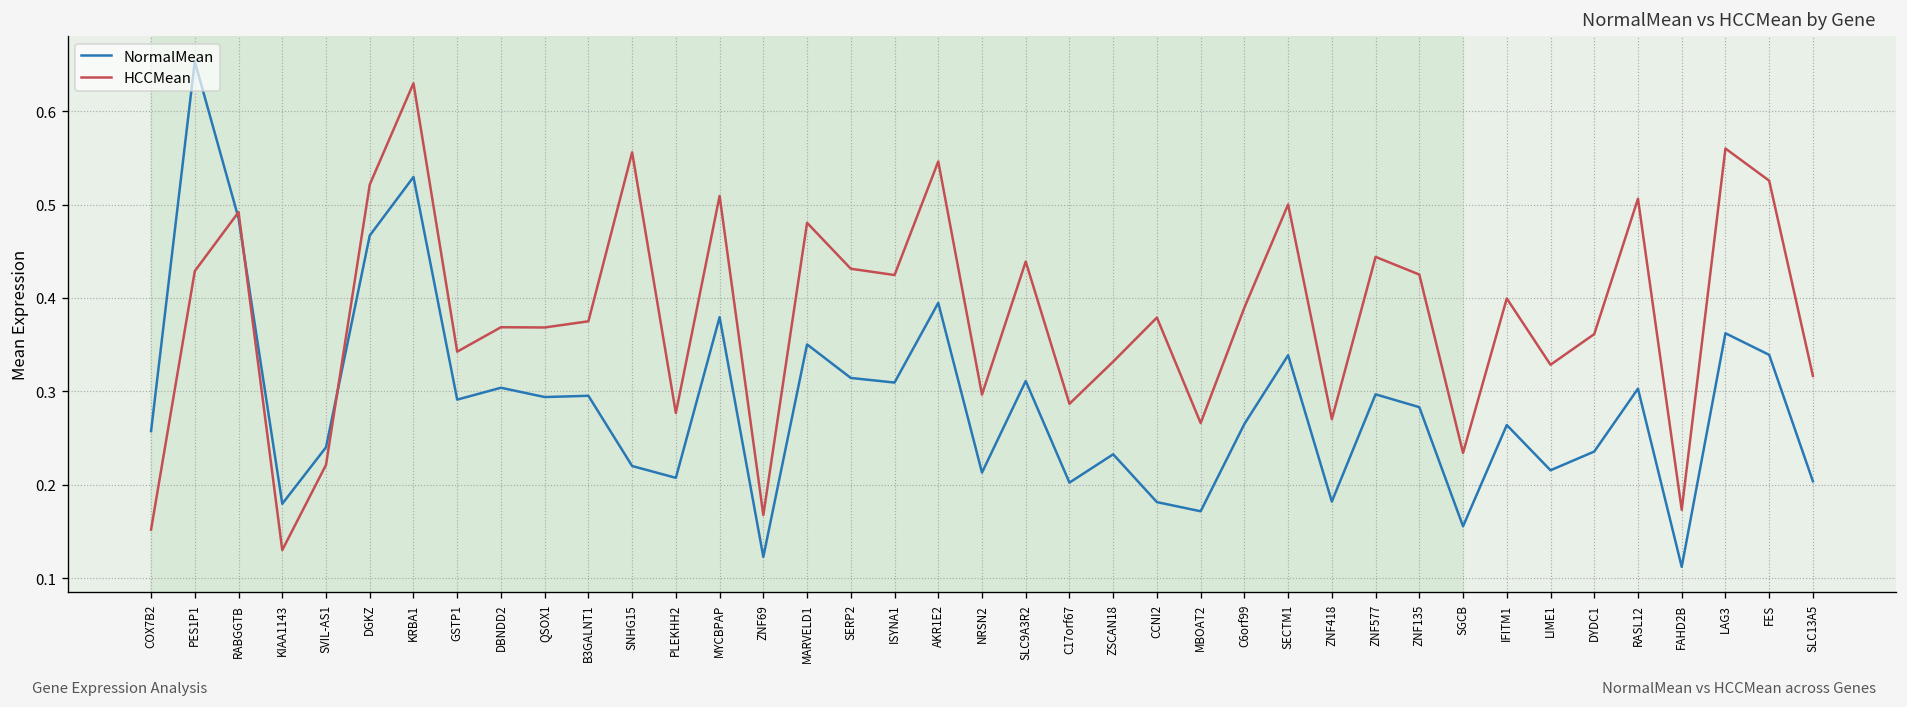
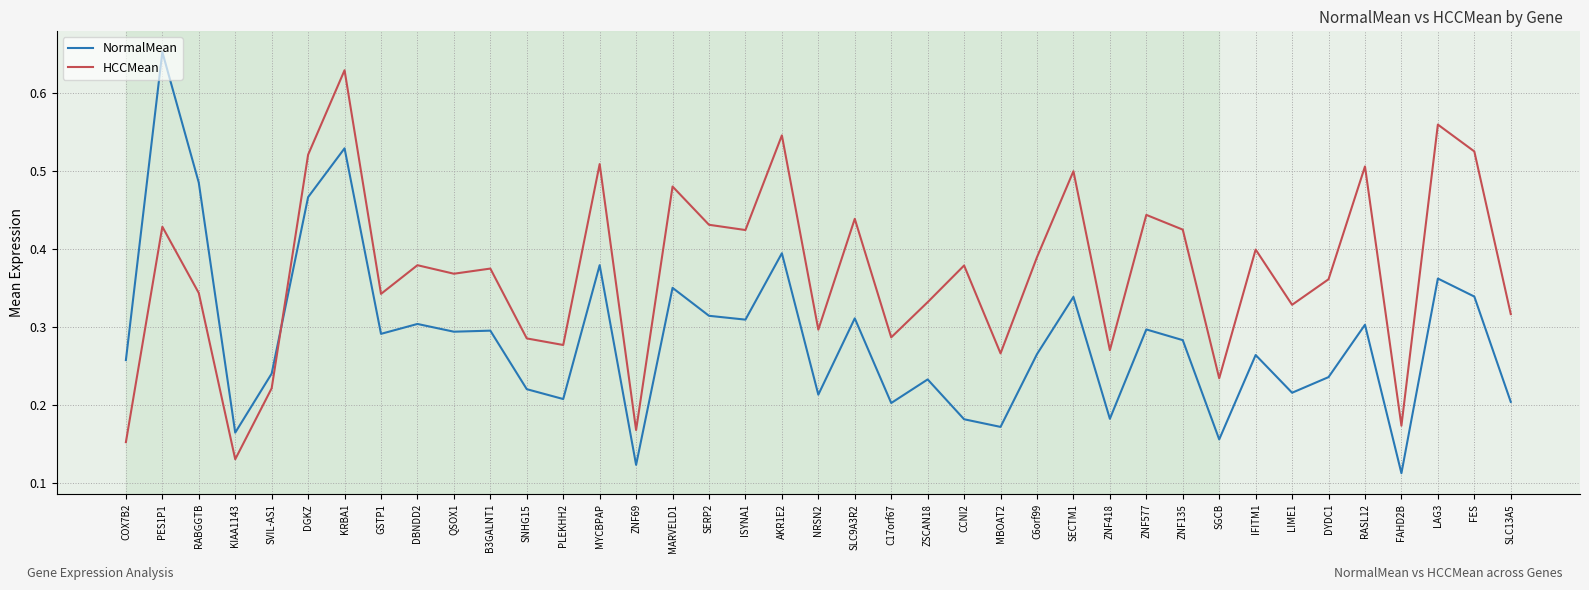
  {
    "NormalMean": {
      "COX7B2": 0.26,
      "RABGGTB": 0.49,
-     "KIAA1143": 0.18,
+     "KIAA1143": 0.16,
      "SVIL-AS1": 0.24,
      "DGKZ": 0.47,
      "KRBA1": 0.53,
      "GSTP1": 0.29,
      "DBNDD2": 0.30,
      "QSOX1": 0.29,
      "B3GALNT1": 0.30,
      "SNHG15": 0.22,
      "PLEKHH2": 0.21,
      "MYCBPAP": 0.38,
      "ZNF69": 0.12,
      "MARVELD1": 0.35,
      "SERP2": 0.31,
      "ISYNA1": 0.31,
      "AKR1E2": 0.39,
      "NRSN2": 0.21,
      "SLC9A3R2": 0.31,
      "C17orf67": 0.20,
      "ZSCAN18": 0.23,
      "CCNI2": 0.18,
      "MBOAT2": 0.17,
      "C6orf99": 0.27,
      "SECTM1": 0.34,
      "ZNF418": 0.18,
      "ZNF577": 0.30,
      "ZNF135": 0.28,
      "SGCB": 0.16,
      "IFITM1": 0.26,
      "LIME1": 0.22,
      "DYDC1": 0.24,
      "RASL12": 0.30,
      "FAHD2B": 0.11,
      "LAG3": 0.36,
      "FES": 0.34,
      "SLC13A5": 0.20
    },
    "HCCMean": {
      "COX7B2": 0.15,
      "PES1P1": 0.43,
-     "RABGGTB": 0.49,
+     "RABGGTB": 0.34,
      "KIAA1143": 0.13,
      "SVIL-AS1": 0.22,
      "DGKZ": 0.52,
      "KRBA1": 0.63,
      "GSTP1": 0.34,
-     "DBNDD2": 0.37,
+     "DBNDD2": 0.38,
      "QSOX1": 0.37,
      "B3GALNT1": 0.38,
-     "SNHG15": 0.56,
+     "SNHG15": 0.29,
      "PLEKHH2": 0.28,
      "MYCBPAP": 0.51,
      "ZNF69": 0.17,
      "MARVELD1": 0.48,
      "SERP2": 0.43,
      "ISYNA1": 0.42,
      "AKR1E2": 0.55,
      "NRSN2": 0.30,
      "SLC9A3R2": 0.44,
      "C17orf67": 0.29,
      "ZSCAN18": 0.33,
      "CCNI2": 0.38,
      "MBOAT2": 0.27,
      "C6orf99": 0.39,
      "SECTM1": 0.50,
      "ZNF418": 0.27,
      "ZNF577": 0.44,
      "ZNF135": 0.43,
      "SGCB": 0.23,
      "IFITM1": 0.40,
      "LIME1": 0.33,
      "DYDC1": 0.36,
      "RASL12": 0.51,
      "FAHD2B": 0.17,
      "LAG3": 0.56,
      "FES": 0.53,
      "SLC13A5": 0.32
    }
  }
